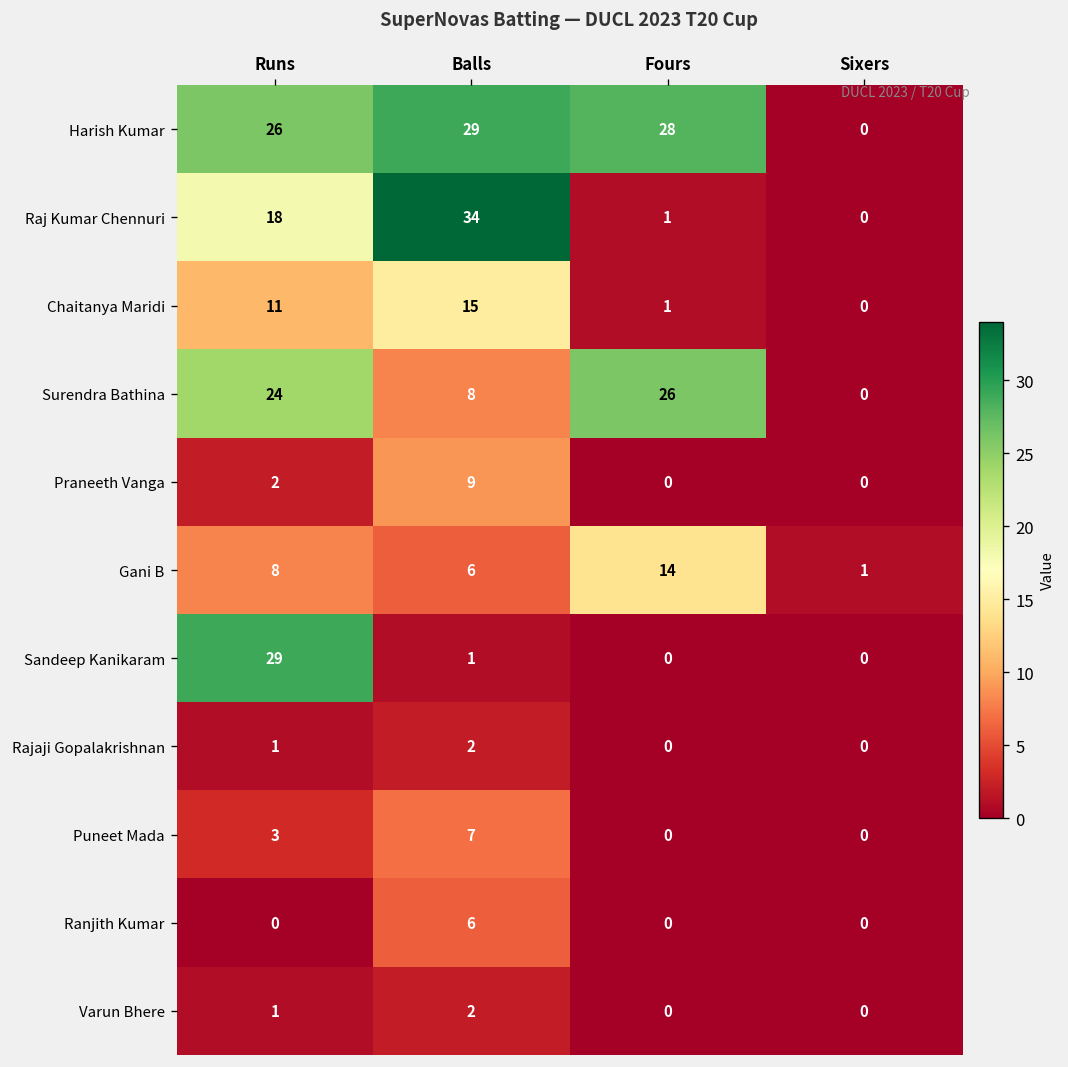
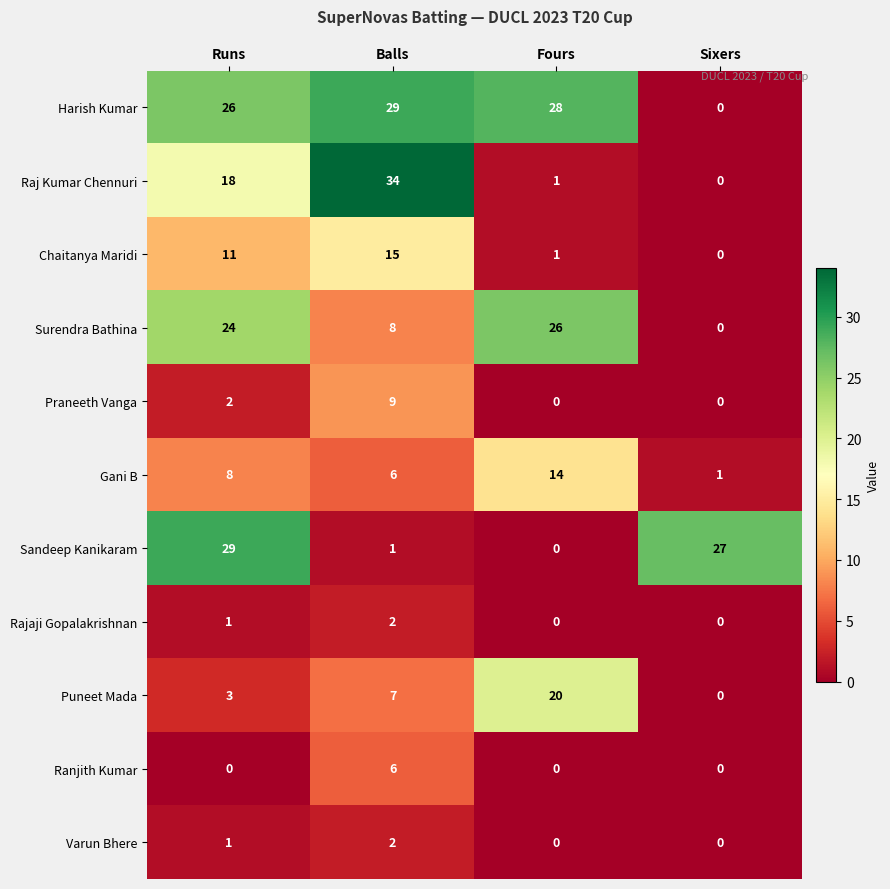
  {
    "Harish Kumar": {
      "Runs": 26,
      "Balls": 29,
      "Fours": 28
    },
    "Raj Kumar Chennuri": {
      "Runs": 18,
      "Balls": 34,
      "Fours": 1,
      "Sixers": 0
    },
    "Chaitanya Maridi": {
      "Runs": 11,
      "Balls": 15,
      "Fours": 1,
      "Sixers": 0
    },
    "Surendra Bathina": {
      "Runs": 24,
      "Balls": 8,
      "Fours": 26,
      "Sixers": 0
    },
    "Praneeth Vanga": {
      "Runs": 2,
      "Balls": 9,
      "Fours": 0,
      "Sixers": 0
    },
    "Gani B": {
      "Runs": 8,
      "Balls": 6,
      "Fours": 14,
      "Sixers": 1
    },
    "Sandeep Kanikaram": {
      "Runs": 29,
      "Balls": 1,
      "Fours": 0,
-     "Sixers": 0
+     "Sixers": 27
    },
    "Rajaji Gopalakrishnan": {
      "Runs": 1,
      "Balls": 2,
      "Fours": 0,
      "Sixers": 0
    },
    "Puneet Mada": {
      "Runs": 3,
      "Balls": 7,
-     "Fours": 0,
+     "Fours": 20,
      "Sixers": 0
    },
    "Ranjith Kumar": {
      "Runs": 0,
      "Balls": 6,
      "Fours": 0,
      "Sixers": 0
    },
    "Varun Bhere": {
      "Runs": 1,
      "Balls": 2,
      "Fours": 0,
      "Sixers": 0
    }
  }
